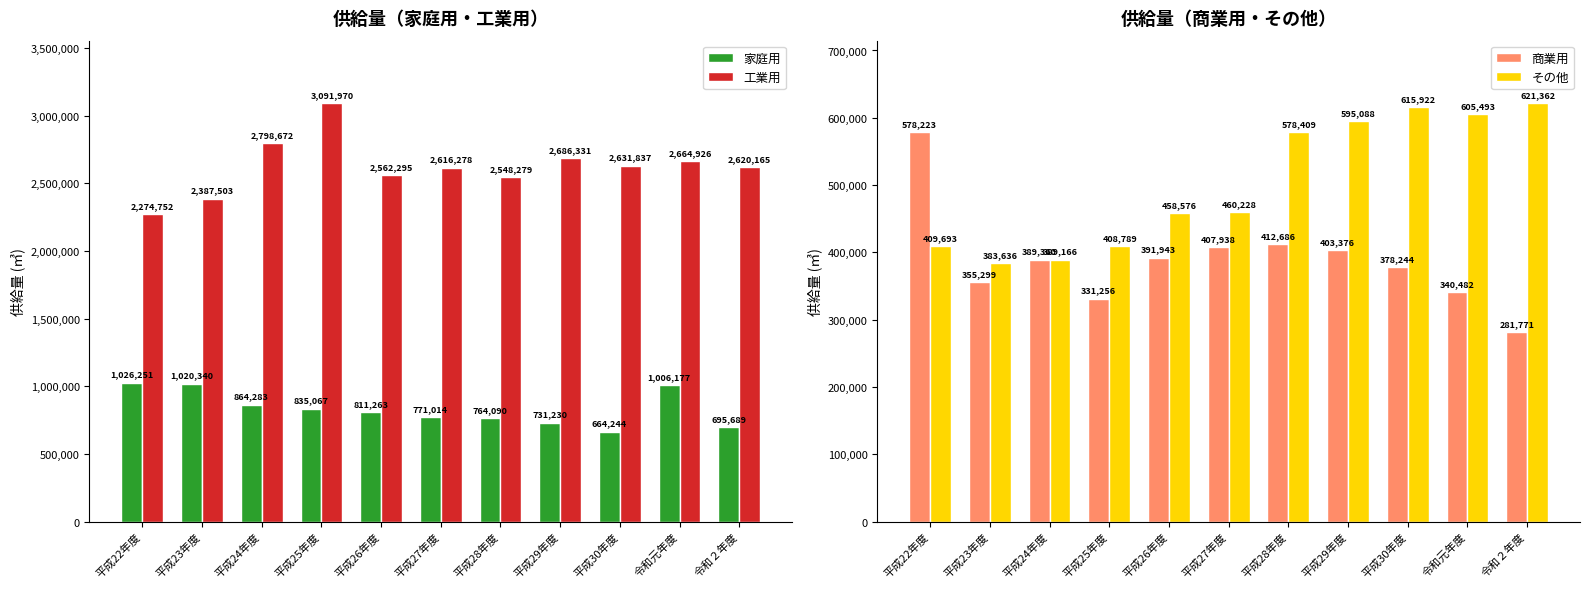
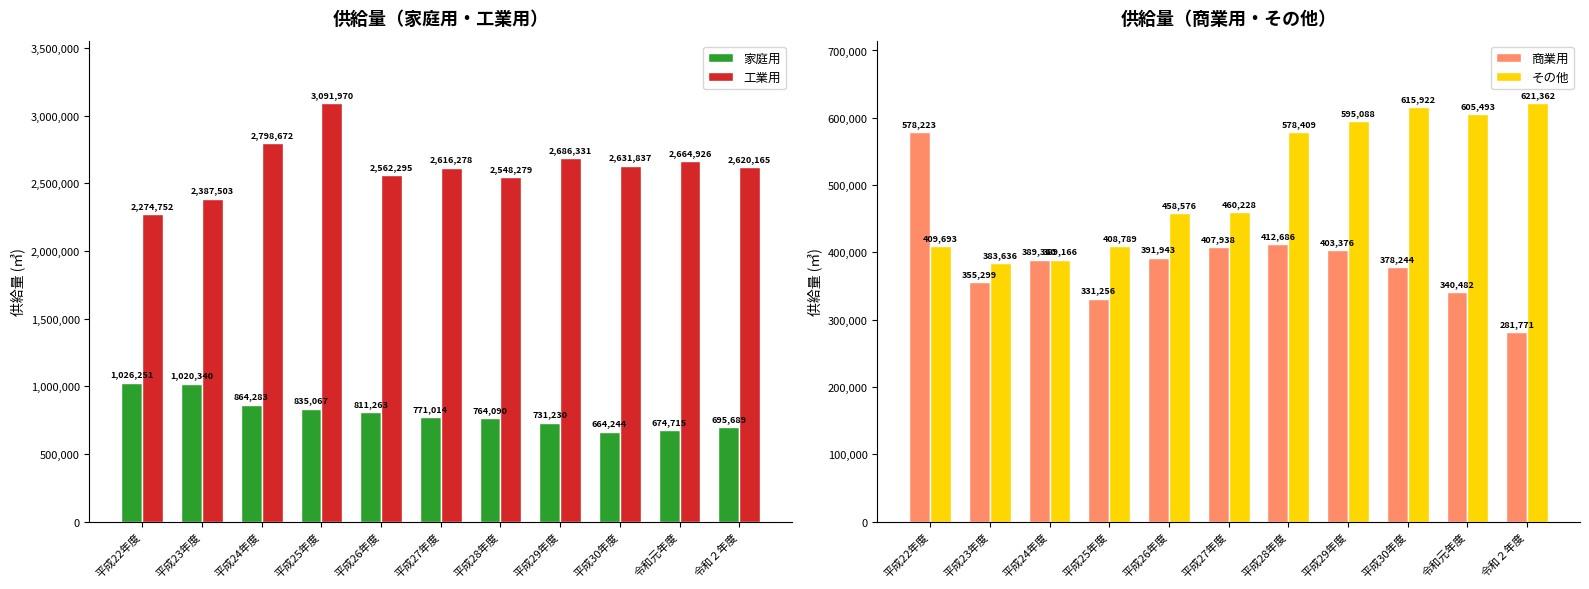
  {
    "供給量（家庭用・工業用）": {
      "家庭用": {
        "平成22年度": "1,026,251",
        "平成23年度": "1,020,340",
        "平成24年度": "864,283",
        "平成25年度": "835,067",
        "平成26年度": "811,263",
        "平成27年度": "771,014",
        "平成28年度": "764,090",
        "平成29年度": "731,230",
        "平成30年度": "664,244",
-       "令和元年度": "1,006,177",
+       "令和元年度": "674,715",
        "令和２年度": "695,689"
      },
      "工業用": {
        "平成22年度": "2,274,752",
        "平成23年度": "2,387,503",
        "平成24年度": "2,798,672",
        "平成25年度": "3,091,970",
        "平成26年度": "2,562,295",
        "平成27年度": "2,616,278",
        "平成28年度": "2,548,279",
        "平成29年度": "2,686,331",
        "平成30年度": "2,631,837",
        "令和元年度": "2,664,926",
        "令和２年度": "2,620,165"
      }
    },
    "供給量（商業用・その他）": {
      "商業用": {
        "平成22年度": "578,223",
        "平成23年度": "355,299",
        "平成25年度": "331,256",
        "平成26年度": "391,943",
        "平成27年度": "407,938",
        "平成28年度": "412,686",
        "平成29年度": "403,376",
        "平成30年度": "378,244",
        "令和元年度": "340,482",
        "令和２年度": "281,771"
      },
      "その他": {
        "平成22年度": "409,693",
        "平成23年度": "383,636",
        "平成25年度": "408,789",
        "平成26年度": "458,576",
        "平成27年度": "460,228",
        "平成28年度": "578,409",
        "平成29年度": "595,088",
        "平成30年度": "615,922",
        "令和元年度": "605,493",
        "令和２年度": "621,362"
      }
    }
  }
